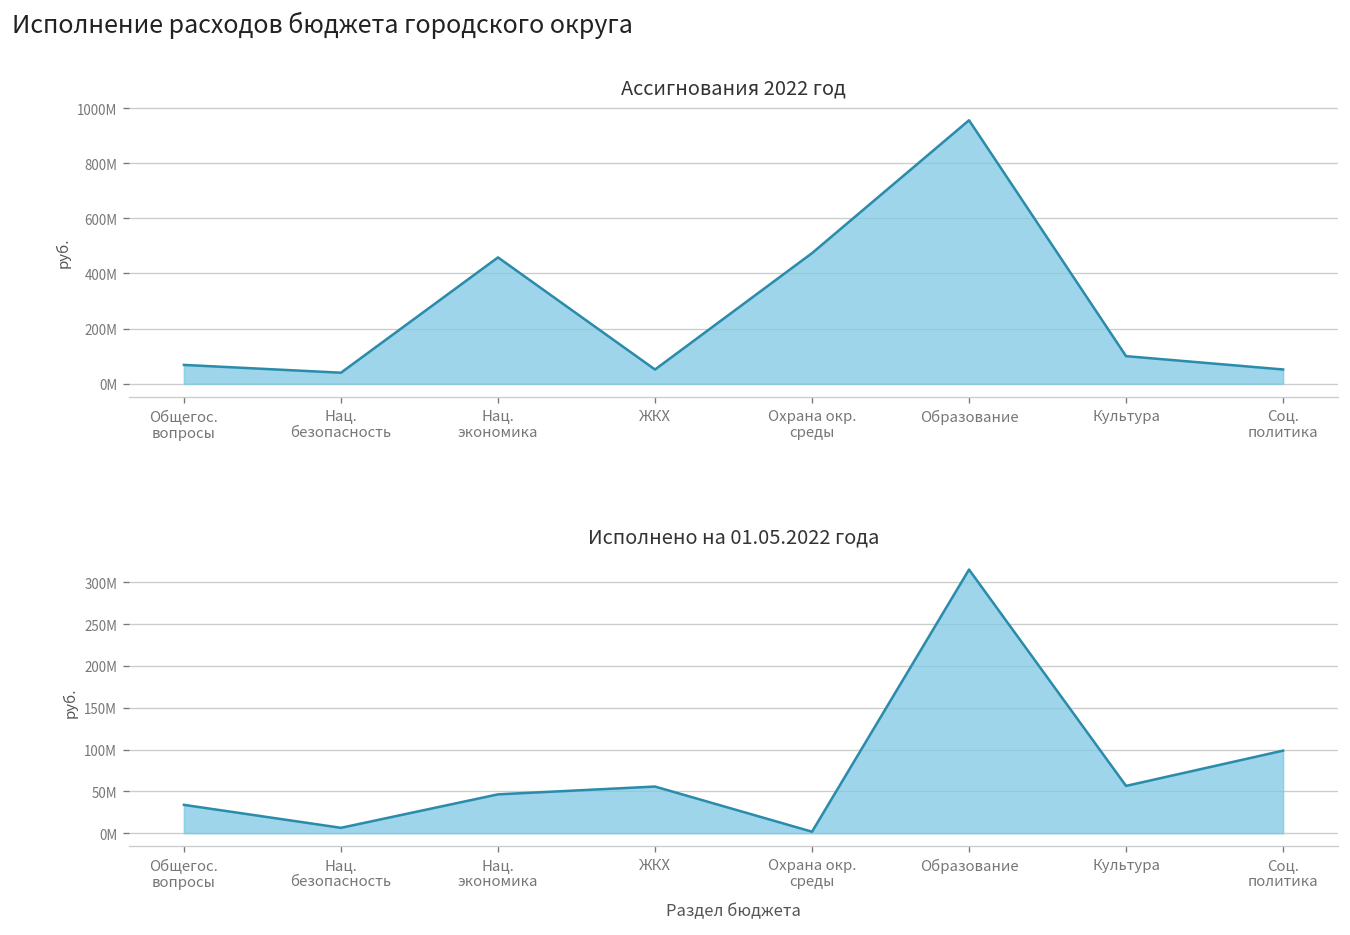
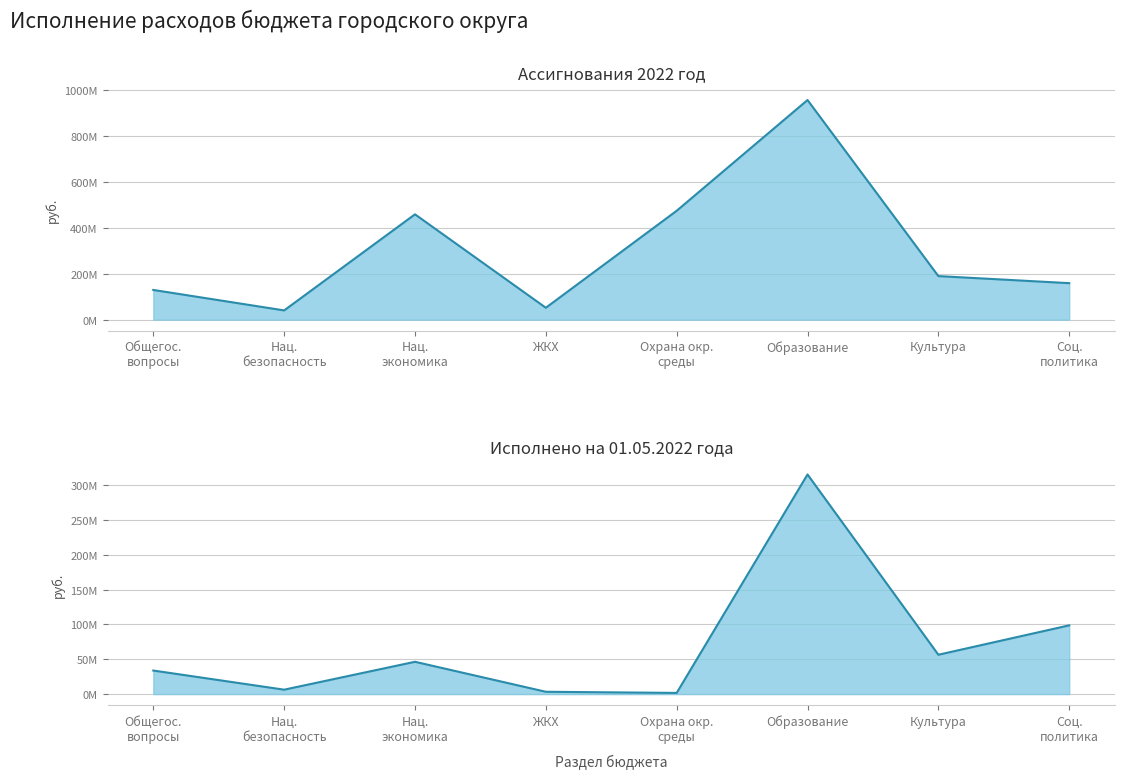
  {
    "Ассигнования 2022 год": {
-     "Общегос. вопросы": 70000000,
+     "Общегос. вопросы": 130000000,
      "Нац. безопасность": 40000000,
      "Нац. экономика": 460000000,
      "ЖКХ": 50000000,
      "Охрана окр. среды": 470000000,
      "Образование": 960000000,
-     "Культура": 100000000,
-     "Соц. политика": 50000000
+     "Культура": 190000000,
+     "Соц. политика": 160000000
    },
    "Исполнено на 01.05.2022 года": {
      "Общегос. вопросы": 30000000,
      "Нац. безопасность": 10000000,
      "Нац. экономика": 50000000,
-     "ЖКХ": 60000000,
+     "ЖКХ": 0,
      "Охрана окр. среды": 0,
      "Образование": 320000000,
      "Культура": 60000000,
      "Соц. политика": 100000000
    }
  }
